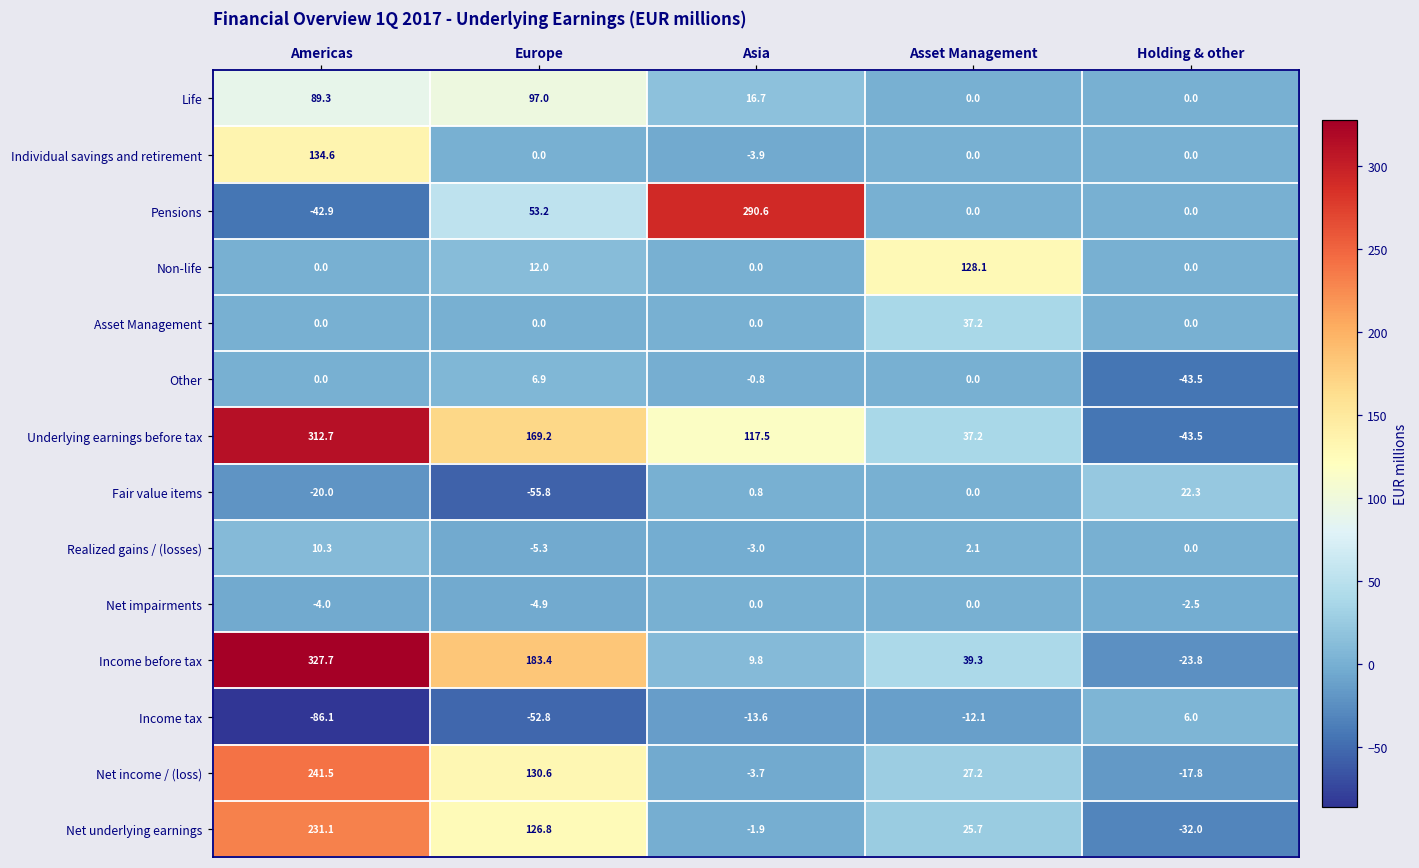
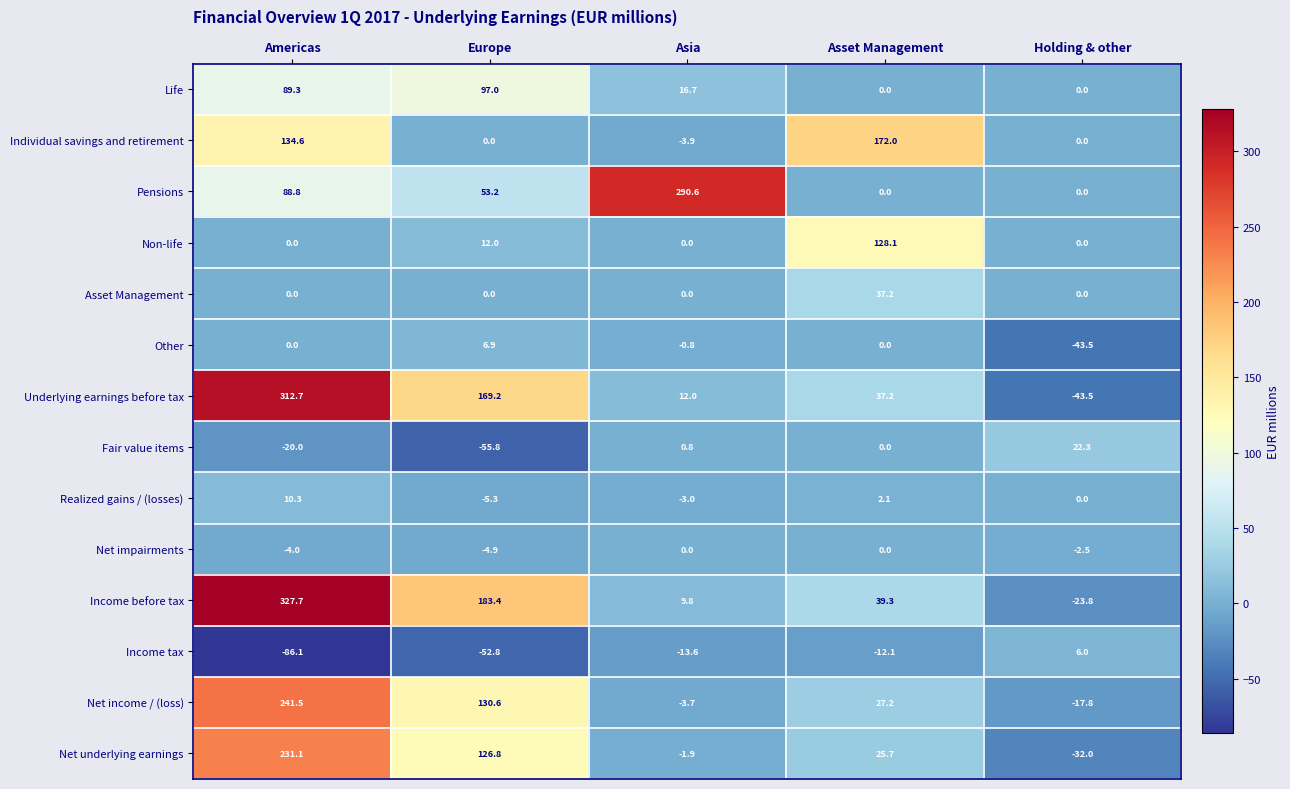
  {
    "Life": {
      "Americas": 89.3,
      "Europe": 97.0,
      "Asia": 16.7,
      "Asset Management": 0.0,
      "Holding & other": 0.0
    },
    "Individual savings and retirement": {
      "Americas": 134.6,
      "Europe": 0.0,
      "Asia": -3.9,
-     "Asset Management": 0.0,
+     "Asset Management": 172.0,
      "Holding & other": 0.0
    },
    "Pensions": {
-     "Americas": -42.9,
+     "Americas": 88.8,
      "Europe": 53.2,
      "Asia": 290.6,
      "Asset Management": 0.0,
      "Holding & other": 0.0
    },
    "Non-life": {
      "Americas": 0.0,
      "Europe": 12.0,
      "Asia": 0.0,
      "Asset Management": 128.1,
      "Holding & other": 0.0
    },
    "Asset Management": {
      "Americas": 0.0,
      "Europe": 0.0,
      "Asia": 0.0,
      "Asset Management": 37.2,
      "Holding & other": 0.0
    },
    "Other": {
      "Americas": 0.0,
      "Europe": 6.9,
      "Asia": -0.8,
      "Asset Management": 0.0,
      "Holding & other": -43.5
    },
    "Underlying earnings before tax": {
      "Americas": 312.7,
      "Europe": 169.2,
-     "Asia": 117.5,
+     "Asia": 12.0,
      "Asset Management": 37.2,
      "Holding & other": -43.5
    },
    "Fair value items": {
      "Americas": -20.0,
      "Europe": -55.8,
      "Asia": 0.8,
      "Asset Management": 0.0,
      "Holding & other": 22.3
    },
    "Realized gains / (losses)": {
      "Americas": 10.3,
      "Europe": -5.3,
      "Asia": -3.0,
      "Asset Management": 2.1,
      "Holding & other": 0.0
    },
    "Net impairments": {
      "Americas": -4.0,
      "Europe": -4.9,
      "Asia": 0.0,
      "Asset Management": 0.0,
      "Holding & other": -2.5
    },
    "Income before tax": {
      "Americas": 327.7,
      "Europe": 183.4,
      "Asia": 9.8,
      "Asset Management": 39.3,
      "Holding & other": -23.8
    },
    "Income tax": {
      "Americas": -86.1,
      "Europe": -52.8,
      "Asia": -13.6,
      "Asset Management": -12.1,
      "Holding & other": 6.0
    },
    "Net income / (loss)": {
      "Americas": 241.5,
      "Europe": 130.6,
      "Asia": -3.7,
      "Asset Management": 27.2,
      "Holding & other": -17.8
    },
    "Net underlying earnings": {
      "Americas": 231.1,
      "Europe": 126.8,
      "Asia": -1.9,
      "Asset Management": 25.7,
      "Holding & other": -32.0
    }
  }
